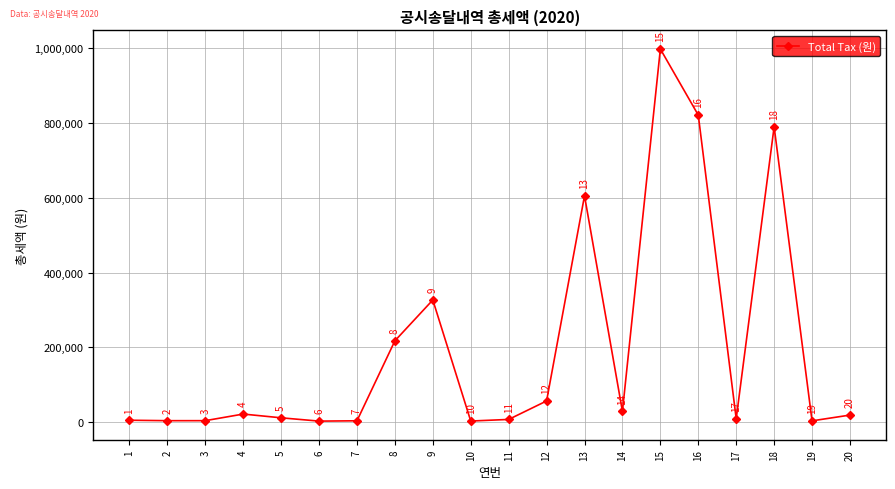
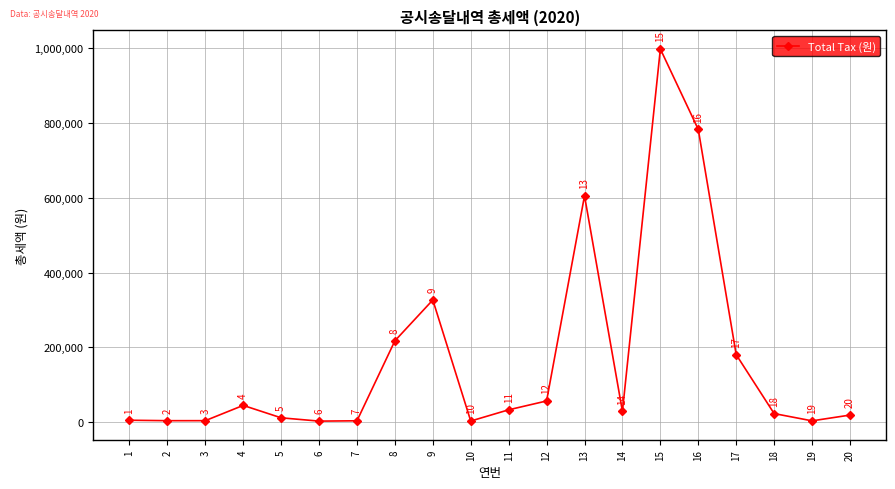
  {
-   "4": "20,000",
-   "11": "10,000",
-   "16": "820,000",
-   "17": "10,000",
-   "18": "790,000"
+   "4": "40,000",
+   "11": "30,000",
+   "16": "780,000",
+   "17": "180,000",
+   "18": "20,000"
  }
